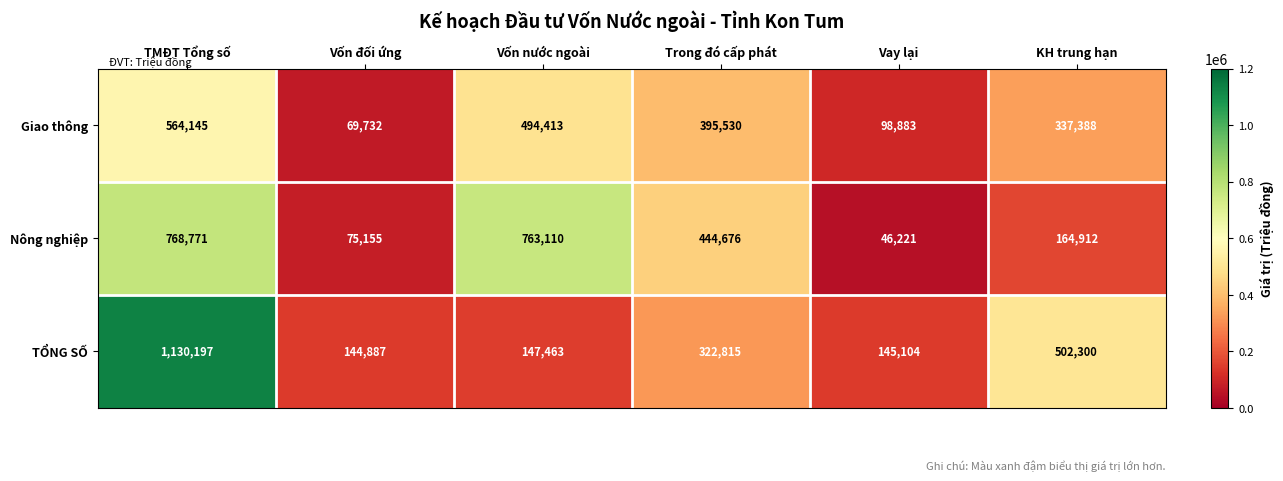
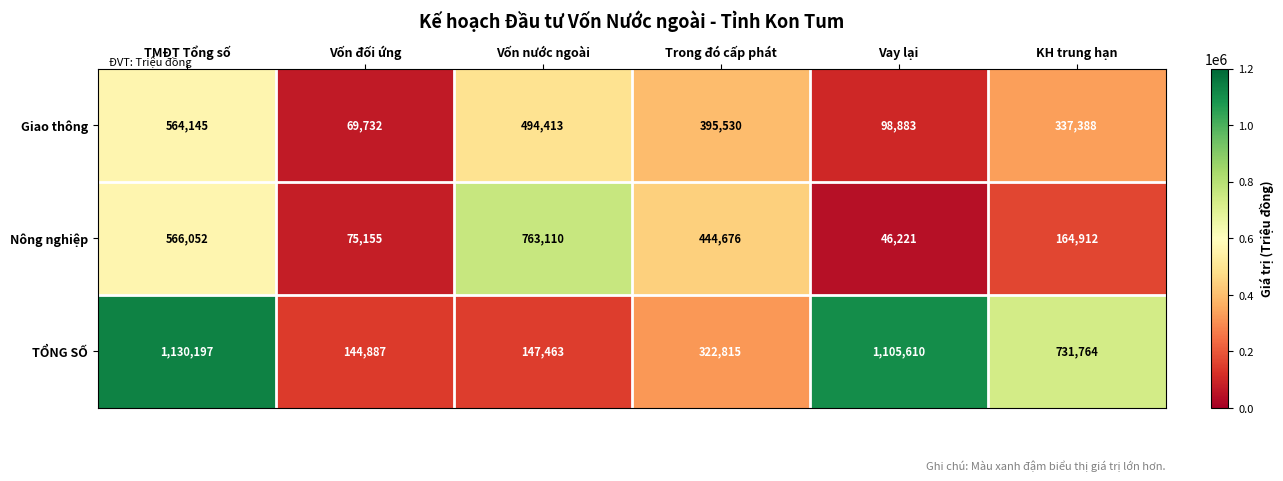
  {
    "Giao thông": {
      "TMĐT Tổng số": "564,145",
      "Vốn đối ứng": "69,732",
      "Vốn nước ngoài": "494,413",
      "Trong đó cấp phát": "395,530",
      "Vay lại": "98,883",
      "KH trung hạn": "337,388"
    },
    "Nông nghiệp": {
-     "TMĐT Tổng số": "768,771",
+     "TMĐT Tổng số": "566,052",
      "Vốn đối ứng": "75,155",
      "Vốn nước ngoài": "763,110",
      "Trong đó cấp phát": "444,676",
      "Vay lại": "46,221",
      "KH trung hạn": "164,912"
    },
    "TỔNG SỐ": {
      "TMĐT Tổng số": "1,130,197",
      "Vốn đối ứng": "144,887",
      "Vốn nước ngoài": "147,463",
      "Trong đó cấp phát": "322,815",
-     "Vay lại": "145,104",
-     "KH trung hạn": "502,300"
+     "Vay lại": "1,105,610",
+     "KH trung hạn": "731,764"
    }
  }
